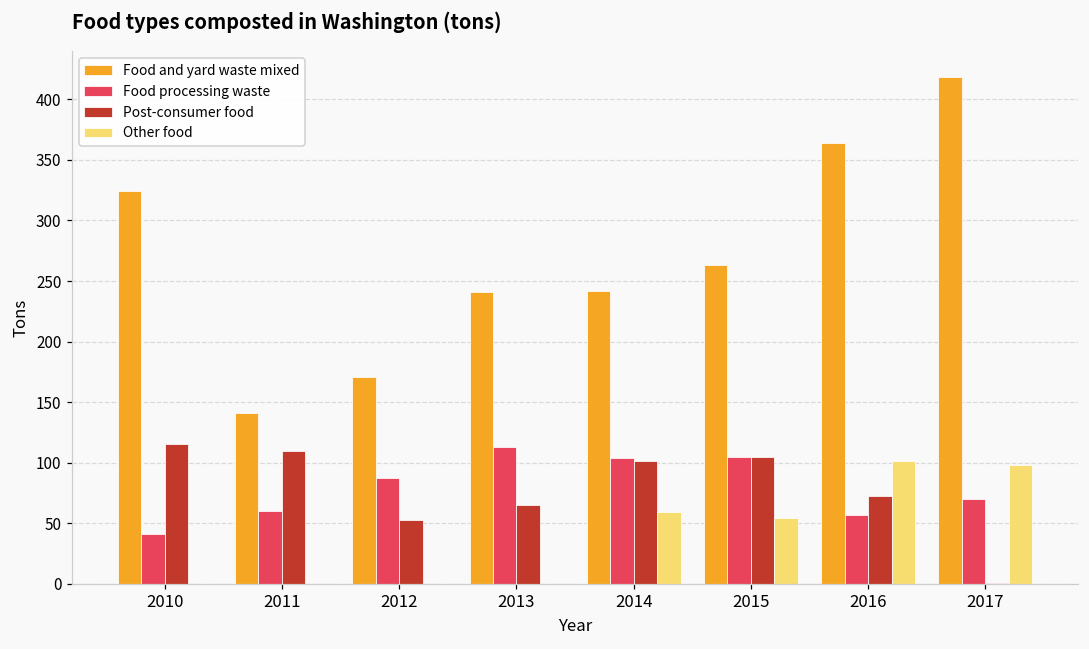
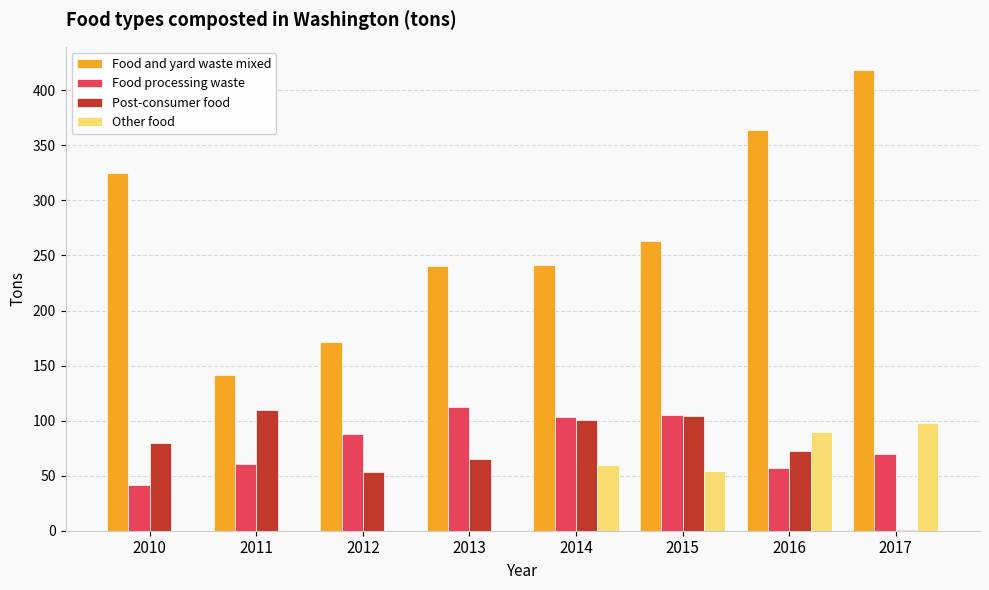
  {
    "Food and yard waste mixed": {
      "2010": 324,
      "2011": 141,
      "2012": 171,
      "2013": 241,
      "2014": 242,
      "2015": 264,
      "2016": 364,
      "2017": 419
    },
    "Food processing waste": {
      "2010": 41,
      "2011": 60,
      "2012": 88,
      "2013": 113,
      "2014": 104,
      "2015": 105,
      "2016": 57,
      "2017": 70
    },
    "Post-consumer food": {
-     "2010": 116,
+     "2010": 79,
      "2011": 110,
      "2012": 53,
      "2013": 65,
      "2014": 101,
      "2015": 104,
      "2016": 72
    },
    "Other food": {
      "2010": 0,
      "2011": 0,
      "2012": 0,
      "2013": 0,
      "2014": 59,
      "2015": 54,
-     "2016": 102,
+     "2016": 90,
      "2017": 98
    }
  }
